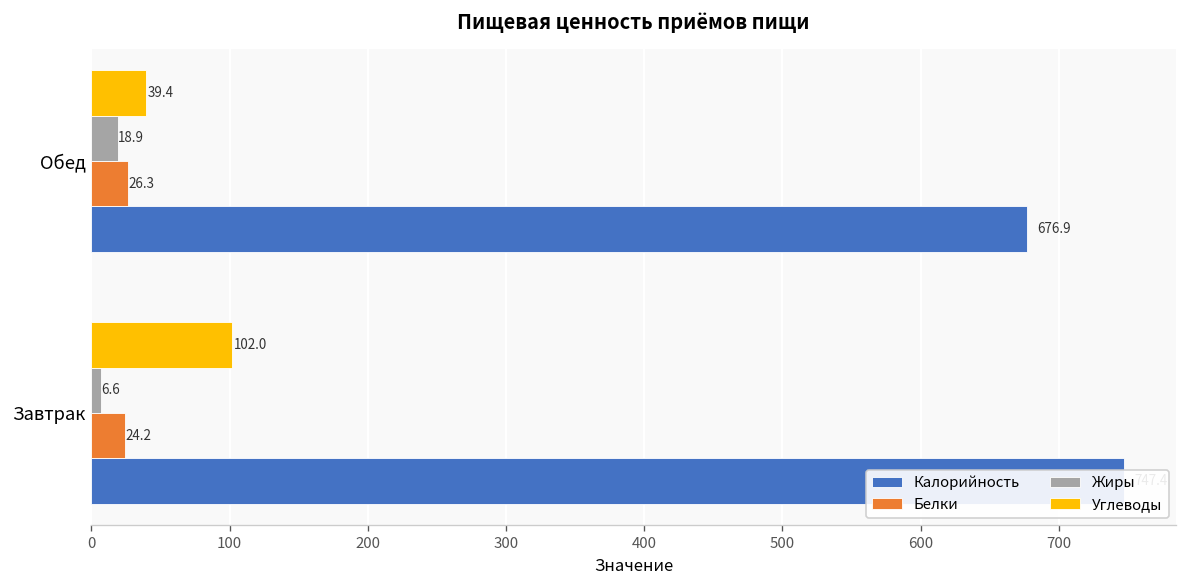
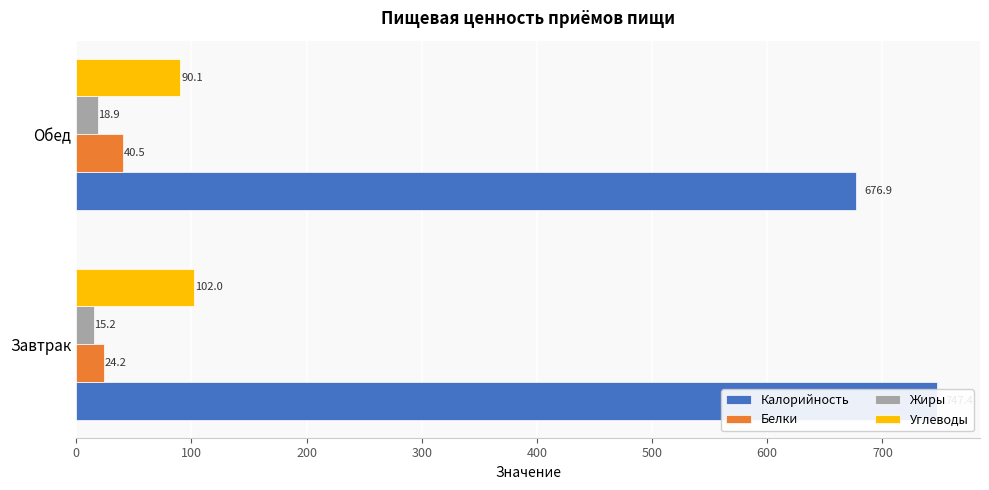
  {
    "Калорийность": {
      "Обед": 676.9
    },
    "Белки": {
-     "Обед": 26.3,
+     "Обед": 40.5,
      "Завтрак": 24.2
    },
    "Жиры": {
      "Обед": 18.9,
-     "Завтрак": 6.6
+     "Завтрак": 15.2
    },
    "Углеводы": {
-     "Обед": 39.4,
+     "Обед": 90.1,
      "Завтрак": 102.0
    }
  }
